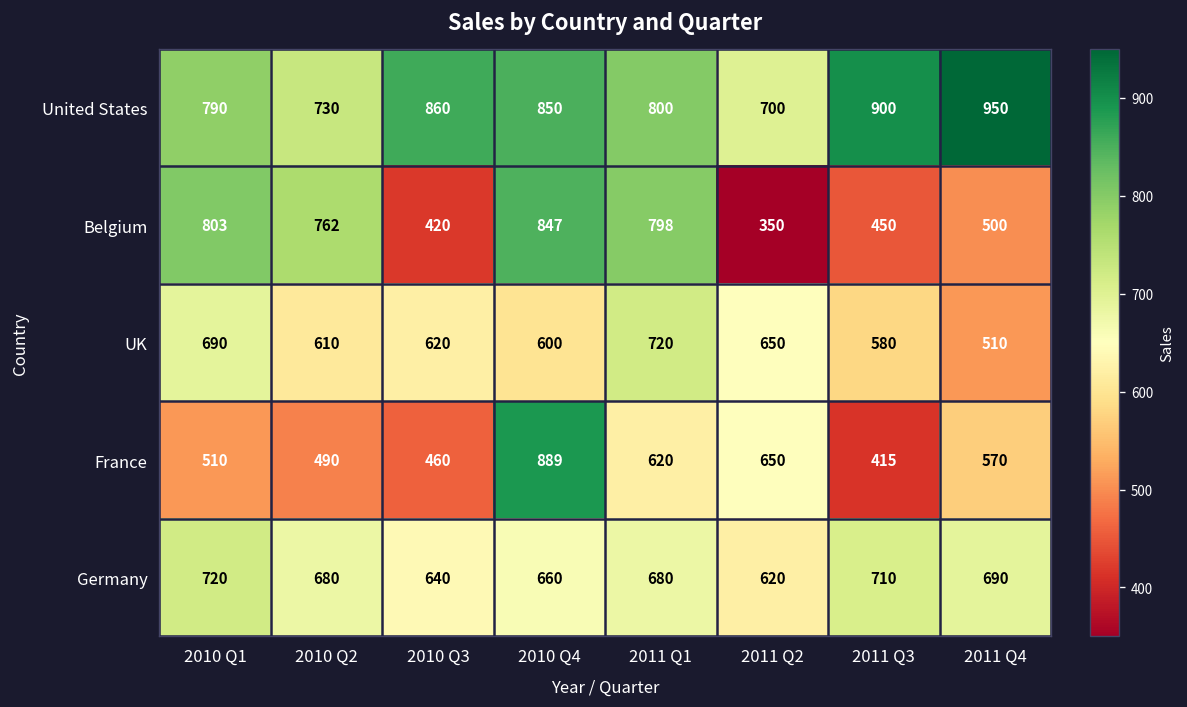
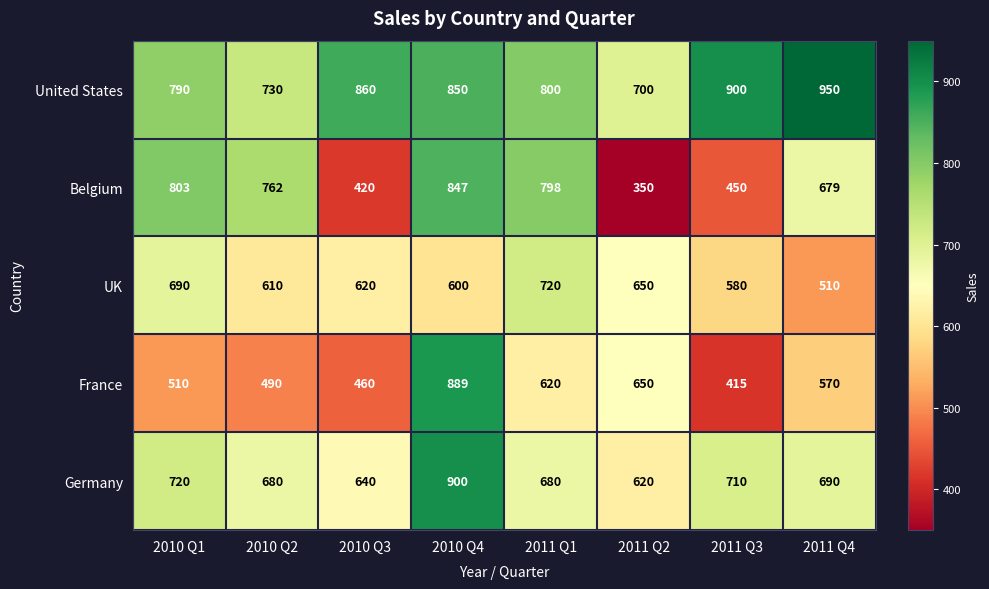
  {
    "United States": {
      "2010 Q1": 790,
      "2010 Q2": 730,
      "2010 Q3": 860,
      "2010 Q4": 850,
      "2011 Q1": 800,
      "2011 Q2": 700,
      "2011 Q3": 900,
      "2011 Q4": 950
    },
    "Belgium": {
      "2010 Q1": 803,
      "2010 Q2": 762,
      "2010 Q3": 420,
      "2010 Q4": 847,
      "2011 Q1": 798,
      "2011 Q2": 350,
      "2011 Q3": 450,
-     "2011 Q4": 500
+     "2011 Q4": 679
    },
    "UK": {
      "2010 Q1": 690,
      "2010 Q2": 610,
      "2010 Q3": 620,
      "2010 Q4": 600,
      "2011 Q1": 720,
      "2011 Q2": 650,
      "2011 Q3": 580,
      "2011 Q4": 510
    },
    "France": {
      "2010 Q1": 510,
      "2010 Q2": 490,
      "2010 Q3": 460,
      "2010 Q4": 889,
      "2011 Q1": 620,
      "2011 Q2": 650,
      "2011 Q3": 415,
      "2011 Q4": 570
    },
    "Germany": {
      "2010 Q1": 720,
      "2010 Q2": 680,
      "2010 Q3": 640,
-     "2010 Q4": 660,
+     "2010 Q4": 900,
      "2011 Q1": 680,
      "2011 Q2": 620,
      "2011 Q3": 710,
      "2011 Q4": 690
    }
  }
